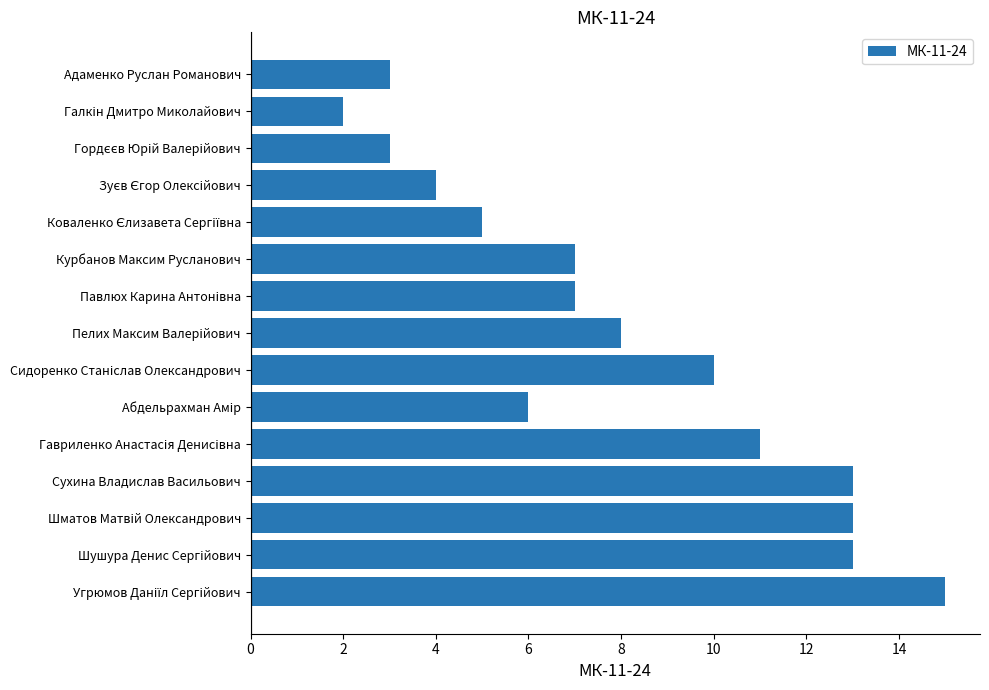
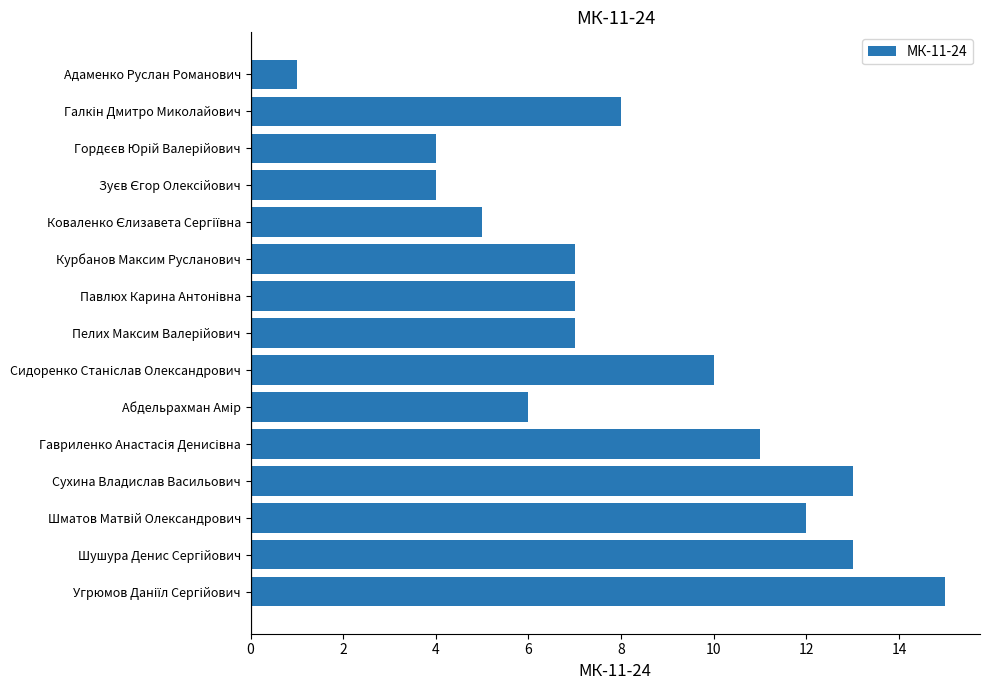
  {
-   "Адаменко Руслан Романович": 3,
-   "Галкін Дмитро Миколайович": 2,
-   "Гордєєв Юрій Валерійович": 3,
+   "Адаменко Руслан Романович": 1,
+   "Галкін Дмитро Миколайович": 8,
+   "Гордєєв Юрій Валерійович": 4,
    "Зуєв Єгор Олексійович": 4,
    "Коваленко Єлизавета Сергіївна": 5,
    "Курбанов Максим Русланович": 7,
    "Павлюх Карина Антонівна": 7,
-   "Пелих Максим Валерійович": 8,
+   "Пелих Максим Валерійович": 7,
    "Сидоренко Станіслав Олександрович": 10,
    "Абдельрахман Амір": 6,
    "Гавриленко Анастасія Денисівна": 11,
    "Сухина Владислав Васильович": 13,
-   "Шматов Матвій Олександрович": 13,
+   "Шматов Матвій Олександрович": 12,
    "Шушура Денис Сергійович": 13,
    "Угрюмов Даніїл Сергійович": 15
  }
